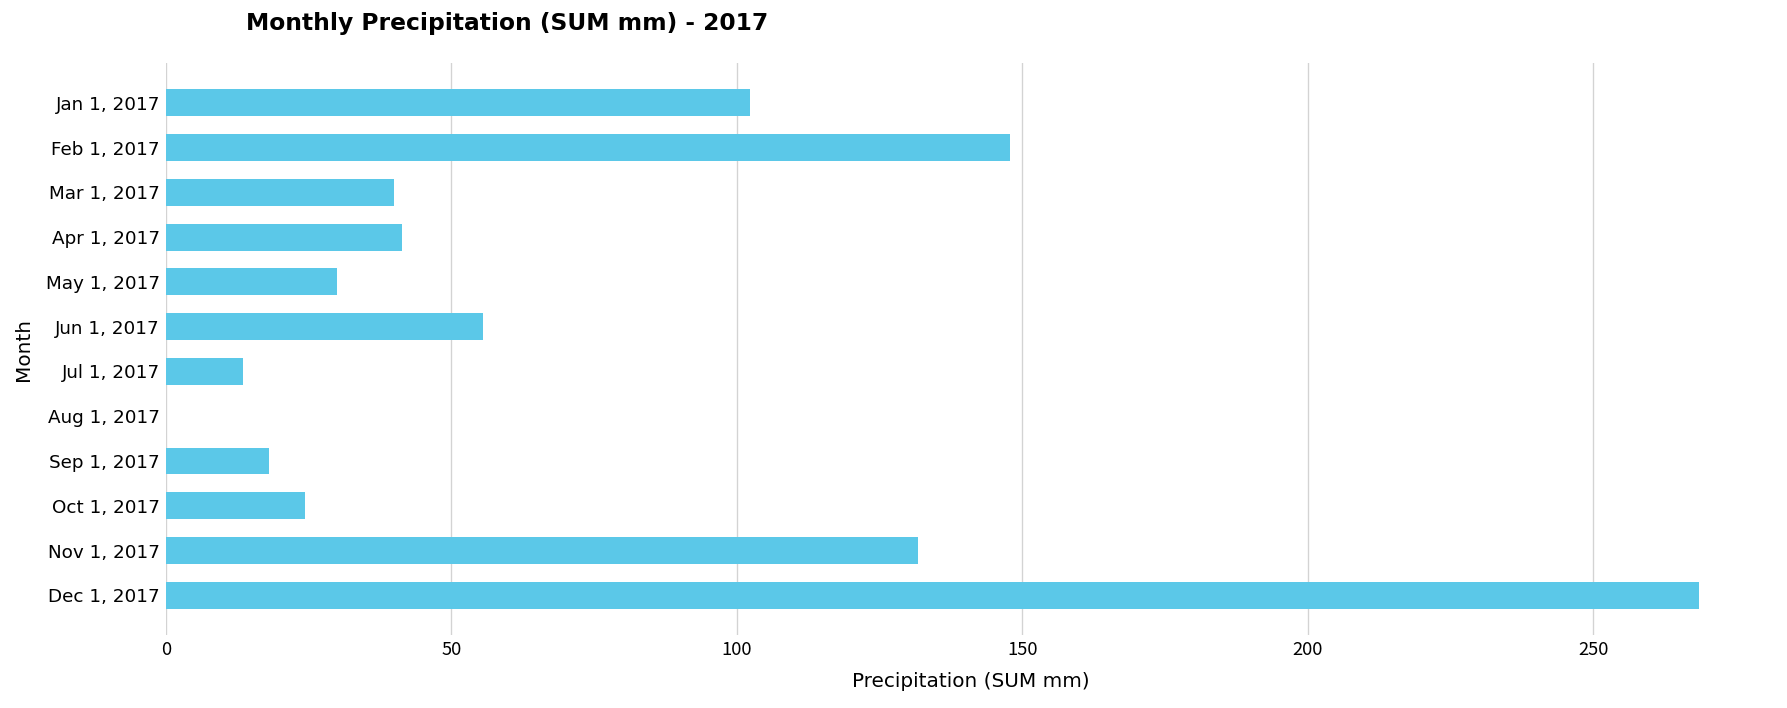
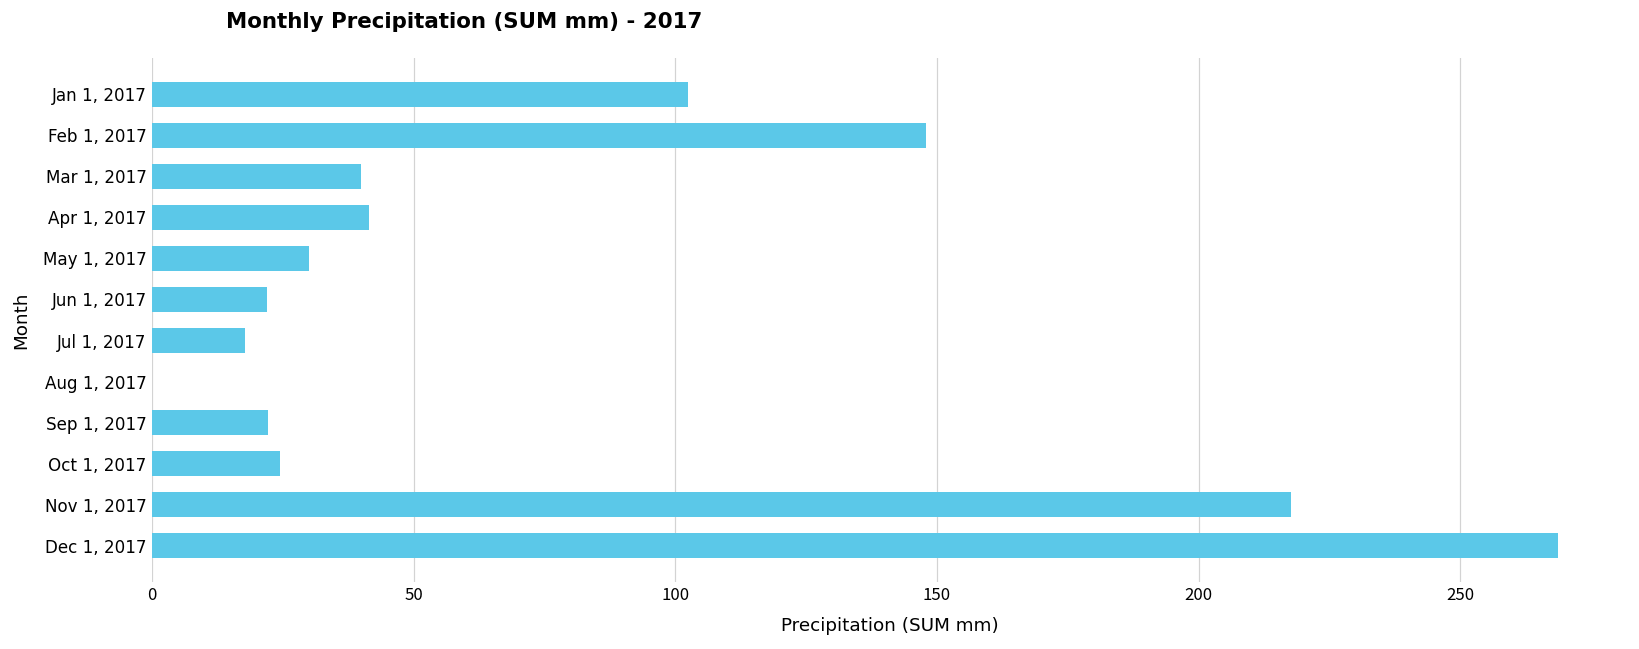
  {
    "Jan 1, 2017": 102,
    "Feb 1, 2017": 148,
    "Mar 1, 2017": 40,
    "Apr 1, 2017": 41,
    "May 1, 2017": 30,
-   "Jun 1, 2017": 56,
-   "Jul 1, 2017": 14,
+   "Jun 1, 2017": 22,
+   "Jul 1, 2017": 18,
    "Aug 1, 2017": 0,
-   "Sep 1, 2017": 18,
+   "Sep 1, 2017": 22,
    "Oct 1, 2017": 24,
-   "Nov 1, 2017": 132,
+   "Nov 1, 2017": 218,
    "Dec 1, 2017": 269
  }
